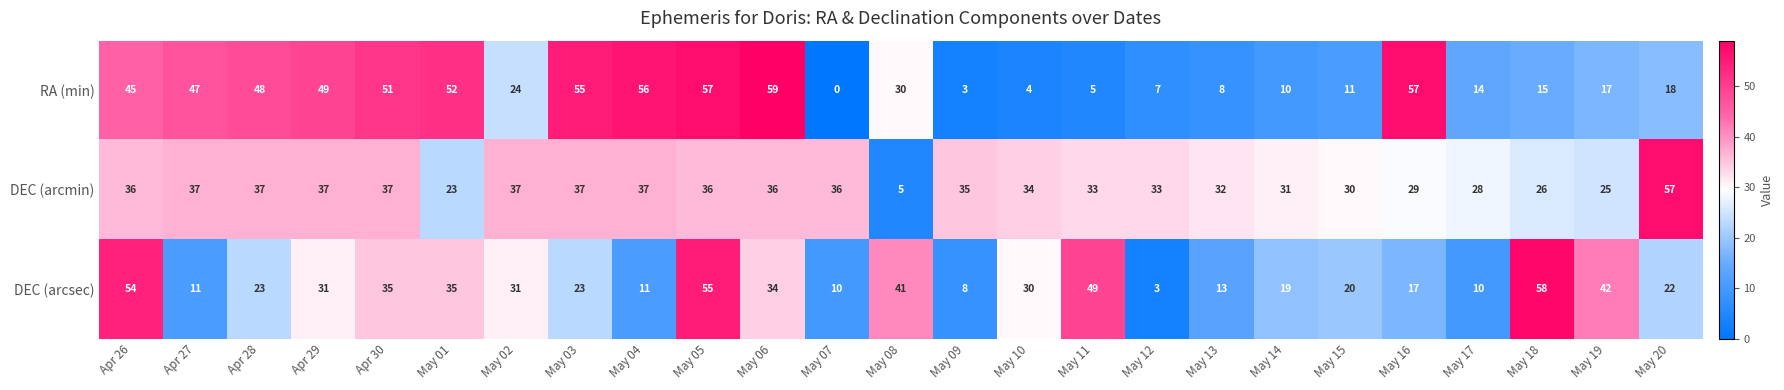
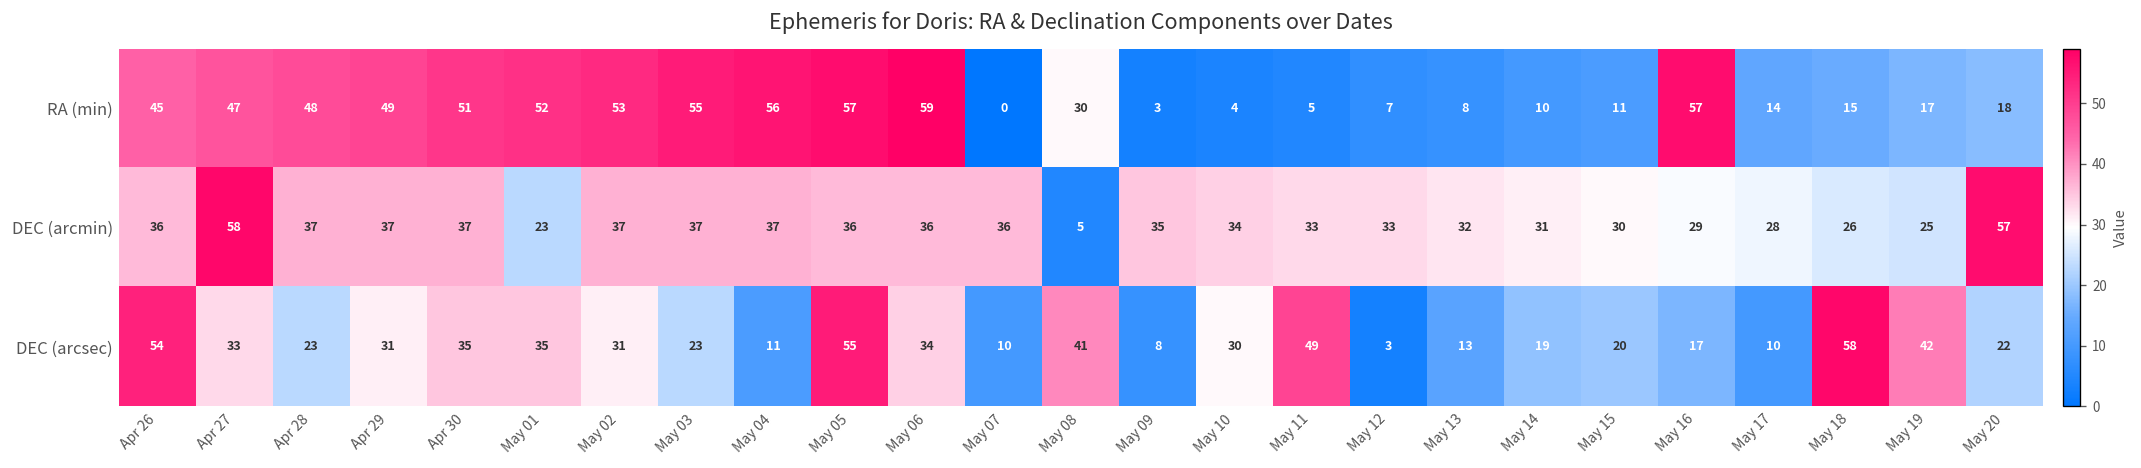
  {
    "RA (min)": {
      "Apr 26": 45,
      "Apr 27": 47,
      "Apr 28": 48,
      "Apr 29": 49,
      "Apr 30": 51,
      "May 01": 52,
-     "May 02": 24,
+     "May 02": 53,
      "May 03": 55,
      "May 04": 56,
      "May 05": 57,
      "May 06": 59,
      "May 07": 0,
      "May 08": 30,
      "May 09": 3,
      "May 10": 4,
      "May 11": 5,
      "May 12": 7,
      "May 13": 8,
      "May 14": 10,
      "May 15": 11,
      "May 16": 57,
      "May 17": 14,
      "May 18": 15,
      "May 19": 17,
      "May 20": 18
    },
    "DEC (arcmin)": {
      "Apr 26": 36,
-     "Apr 27": 37,
+     "Apr 27": 58,
      "Apr 28": 37,
      "Apr 29": 37,
      "Apr 30": 37,
      "May 01": 23,
      "May 02": 37,
      "May 03": 37,
      "May 04": 37,
      "May 05": 36,
      "May 06": 36,
      "May 07": 36,
      "May 08": 5,
      "May 09": 35,
      "May 10": 34,
      "May 11": 33,
      "May 12": 33,
      "May 13": 32,
      "May 14": 31,
      "May 15": 30,
      "May 16": 29,
      "May 17": 28,
      "May 18": 26,
      "May 19": 25,
      "May 20": 57
    },
    "DEC (arcsec)": {
      "Apr 26": 54,
-     "Apr 27": 11,
+     "Apr 27": 33,
      "Apr 28": 23,
      "Apr 29": 31,
      "Apr 30": 35,
      "May 01": 35,
      "May 02": 31,
      "May 03": 23,
      "May 04": 11,
      "May 05": 55,
      "May 06": 34,
      "May 07": 10,
      "May 08": 41,
      "May 09": 8,
      "May 10": 30,
      "May 11": 49,
      "May 12": 3,
      "May 13": 13,
      "May 14": 19,
      "May 15": 20,
      "May 16": 17,
      "May 17": 10,
      "May 18": 58,
      "May 19": 42,
      "May 20": 22
    }
  }
